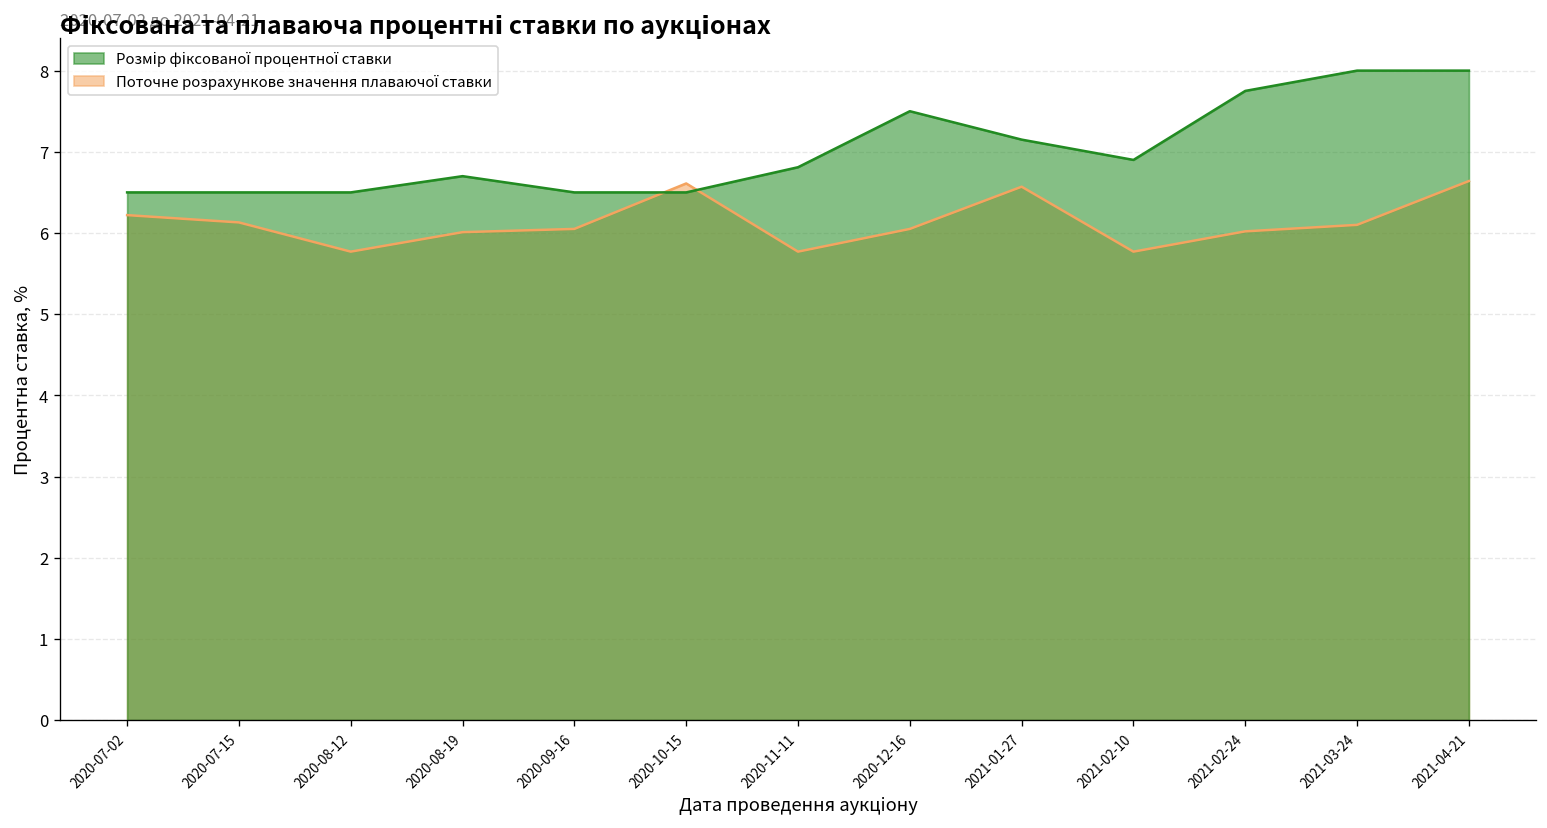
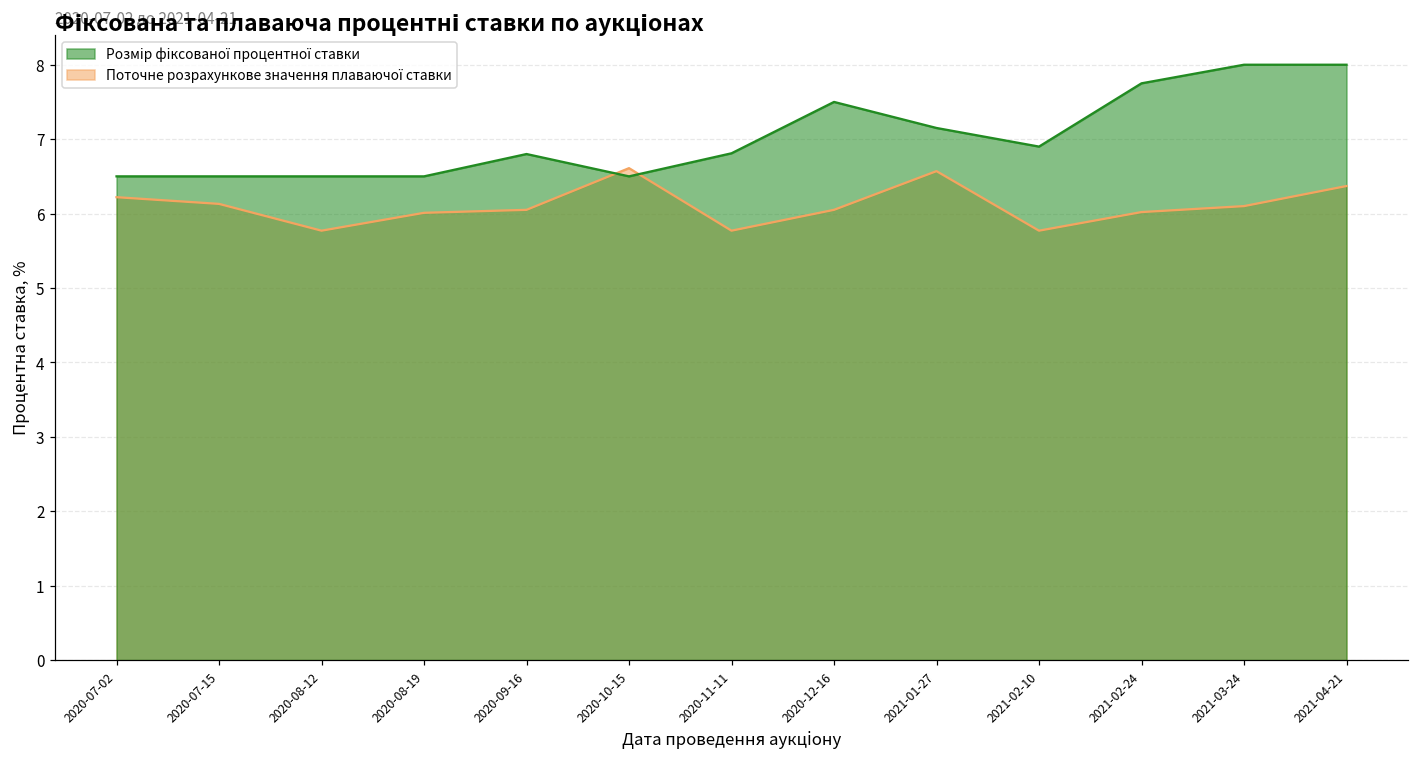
  {
    "Поточне розрахункове значення плаваючої ставки": {
      "2020-07-02": 6.2,
      "2020-07-15": 6.1,
      "2020-08-12": 5.8,
      "2020-08-19": 6.0,
      "2020-09-16": 6.1,
      "2020-10-15": 6.6,
      "2020-11-11": 5.8,
      "2020-12-16": 6.1,
      "2021-01-27": 6.6,
      "2021-02-10": 5.8,
      "2021-02-24": 6.0,
      "2021-03-24": 6.1,
-     "2021-04-21": 6.6
+     "2021-04-21": 6.4
    },
    "Розмір фіксованої процентної ставки": {
      "2020-07-02": 6.5,
      "2020-07-15": 6.5,
      "2020-08-12": 6.5,
-     "2020-08-19": 6.7,
-     "2020-09-16": 6.5,
+     "2020-08-19": 6.5,
+     "2020-09-16": 6.8,
      "2020-10-15": 6.5,
      "2020-11-11": 6.8,
      "2020-12-16": 7.5,
      "2021-01-27": 7.2,
      "2021-02-10": 6.9,
      "2021-02-24": 7.8,
      "2021-03-24": 8.0,
      "2021-04-21": 8.0
    }
  }
